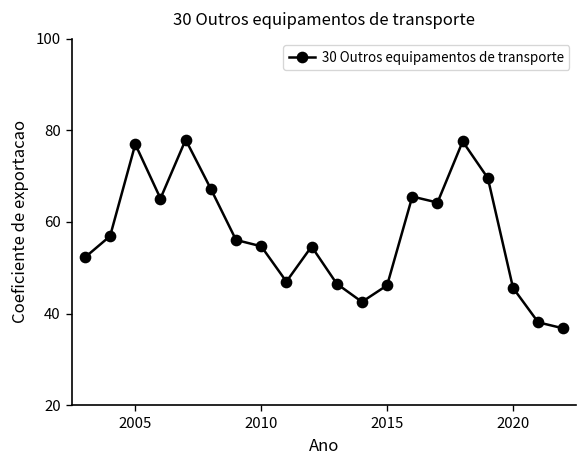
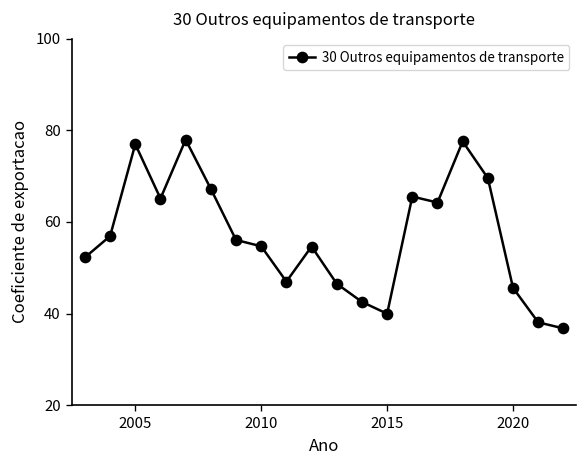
  {
    "2005": 77,
    "2010": 55,
-   "2015": 46,
+   "2015": 40,
    "2020": 46
  }
